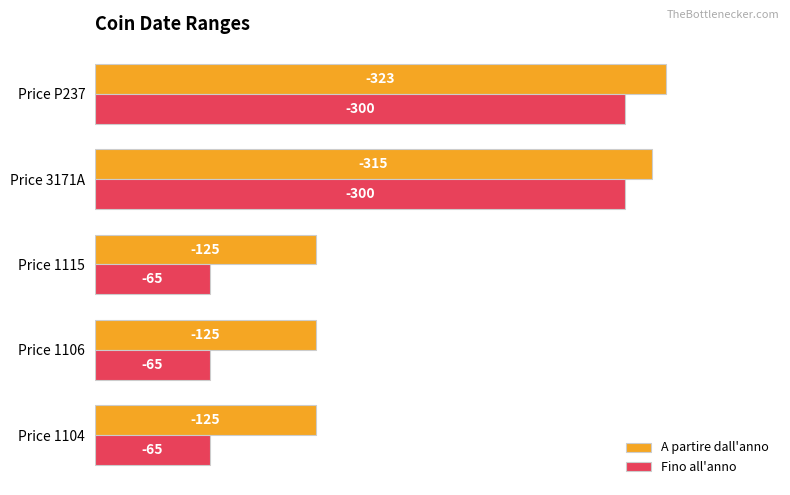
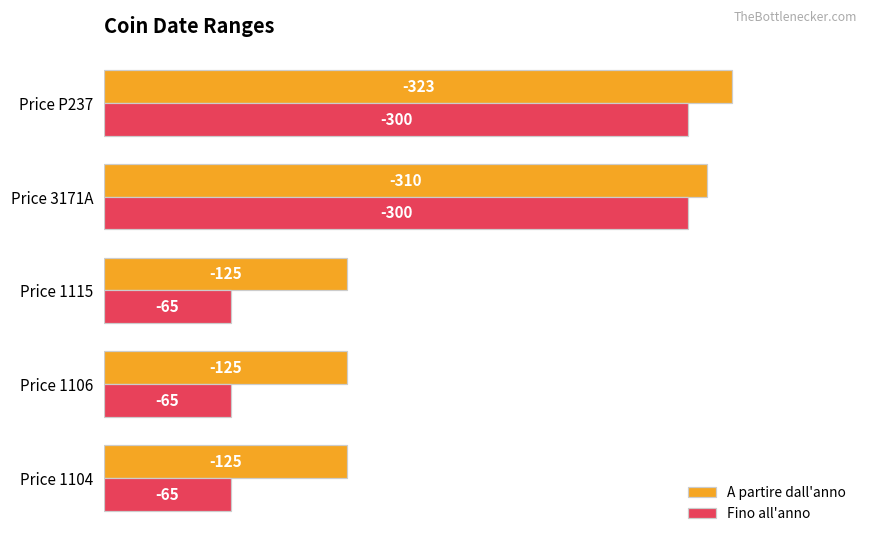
  {
    "A partire dall'anno": {
-     "Price 3171A": -315
+     "Price 3171A": -310
    }
  }
